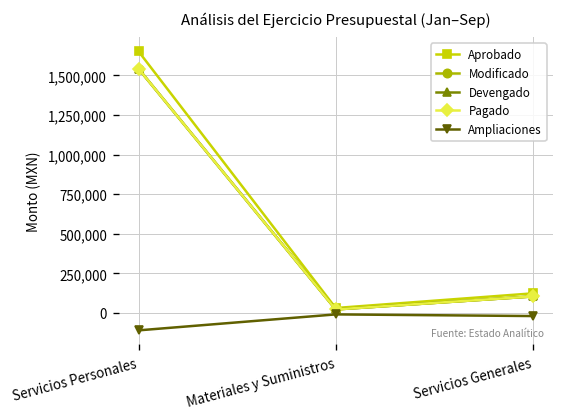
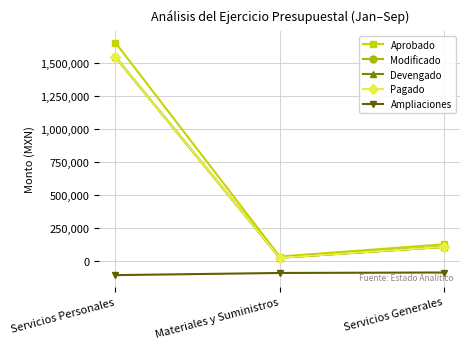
  {
    "Aprobado": {
      "Servicios Personales": "1,650,000",
      "Servicios Generales": "120,000"
    },
    "Pagado": {
      "Servicios Personales": "1,540,000",
      "Servicios Generales": "100,000"
    },
    "Ampliaciones": {
      "Servicios Personales": "-110,000",
-     "Materiales y Suministros": "-10,000",
-     "Servicios Generales": "-20,000"
+     "Materiales y Suministros": "-90,000",
+     "Servicios Generales": "-90,000"
    }
  }
